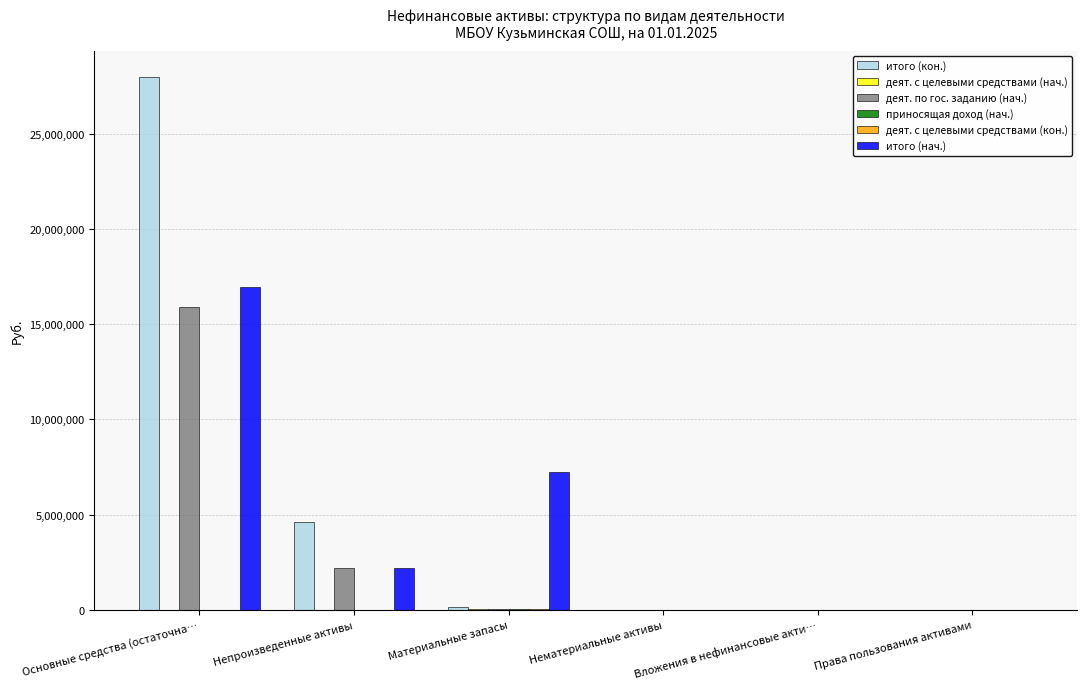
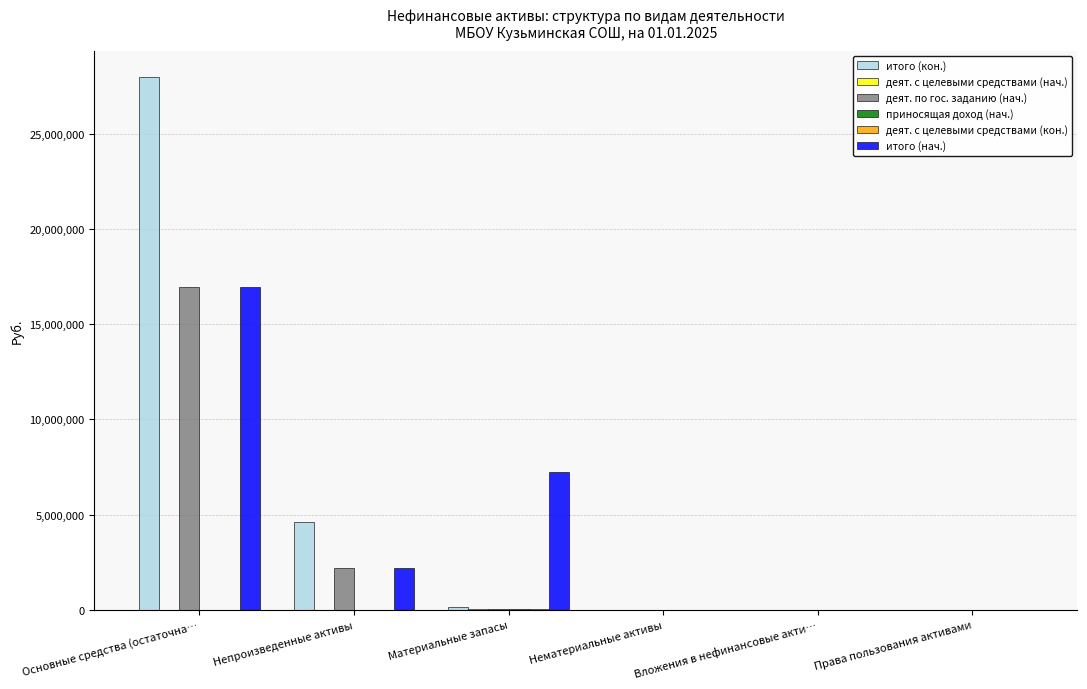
  {
    "итого (кон.)": {
      "Основные средства (остаточна…": "28,000,000",
      "Непроизведенные активы": "4,600,000",
      "Материальные запасы": "100,000",
      "Нематериальные активы": "0",
      "Вложения в нефинансовые акти…": "0",
      "Права пользования активами": "0"
    },
    "деят. с целевыми средствами (нач.)": {
      "Основные средства (остаточна…": "0",
      "Непроизведенные активы": "0",
      "Нематериальные активы": "0",
      "Вложения в нефинансовые акти…": "0",
      "Права пользования активами": "0"
    },
    "деят. по гос. заданию (нач.)": {
-     "Основные средства (остаточна…": "15,900,000",
+     "Основные средства (остаточна…": "17,000,000",
      "Непроизведенные активы": "2,200,000",
      "Нематериальные активы": "0",
      "Вложения в нефинансовые акти…": "0",
      "Права пользования активами": "0"
    },
    "приносящая доход (нач.)": {
      "Основные средства (остаточна…": "0",
      "Непроизведенные активы": "0",
      "Нематериальные активы": "0",
      "Вложения в нефинансовые акти…": "0",
      "Права пользования активами": "0"
    },
    "деят. с целевыми средствами (кон.)": {
      "Основные средства (остаточна…": "0",
      "Непроизведенные активы": "0",
      "Нематериальные активы": "0",
      "Вложения в нефинансовые акти…": "0",
      "Права пользования активами": "0"
    },
    "итого (нач.)": {
      "Основные средства (остаточна…": "17,000,000",
      "Непроизведенные активы": "2,200,000",
      "Материальные запасы": "7,200,000",
      "Нематериальные активы": "0",
      "Вложения в нефинансовые акти…": "0",
      "Права пользования активами": "0"
    }
  }
